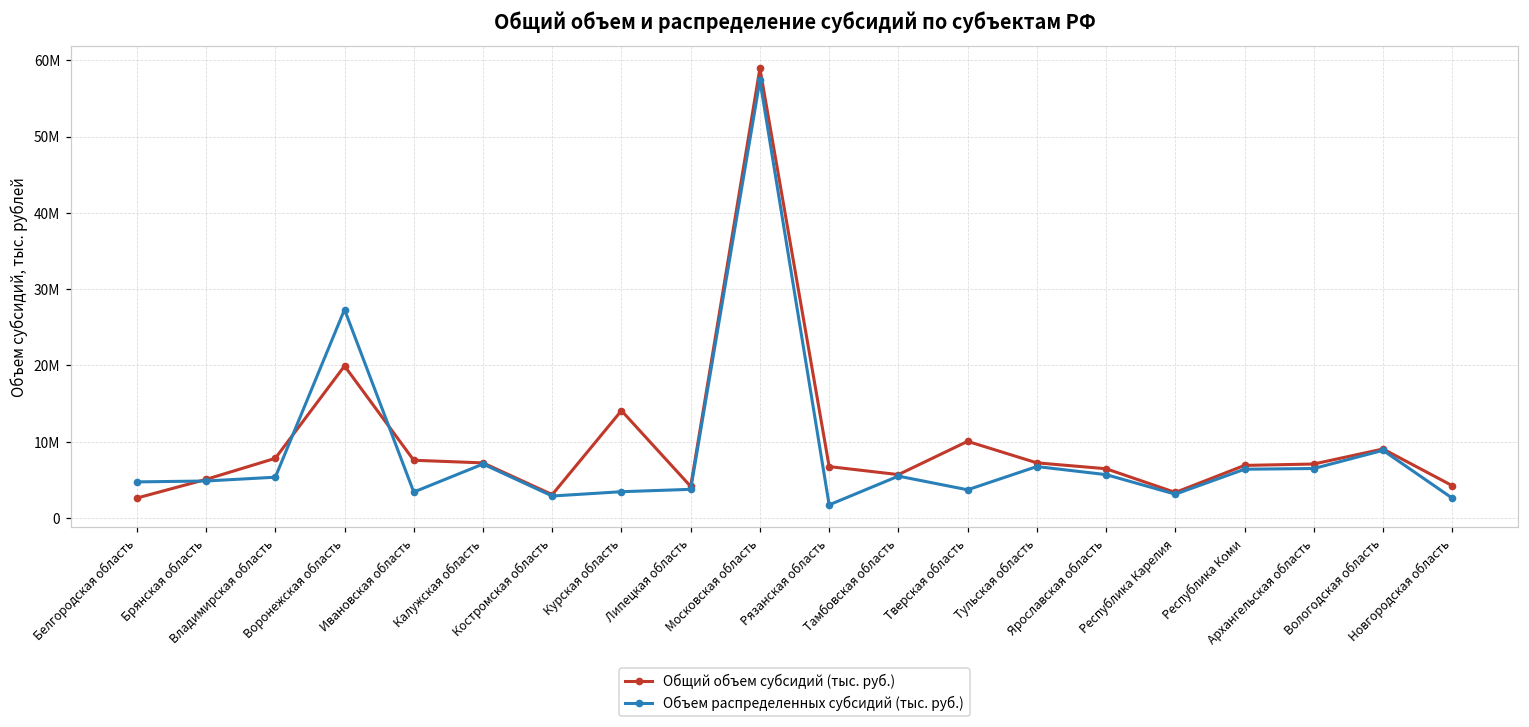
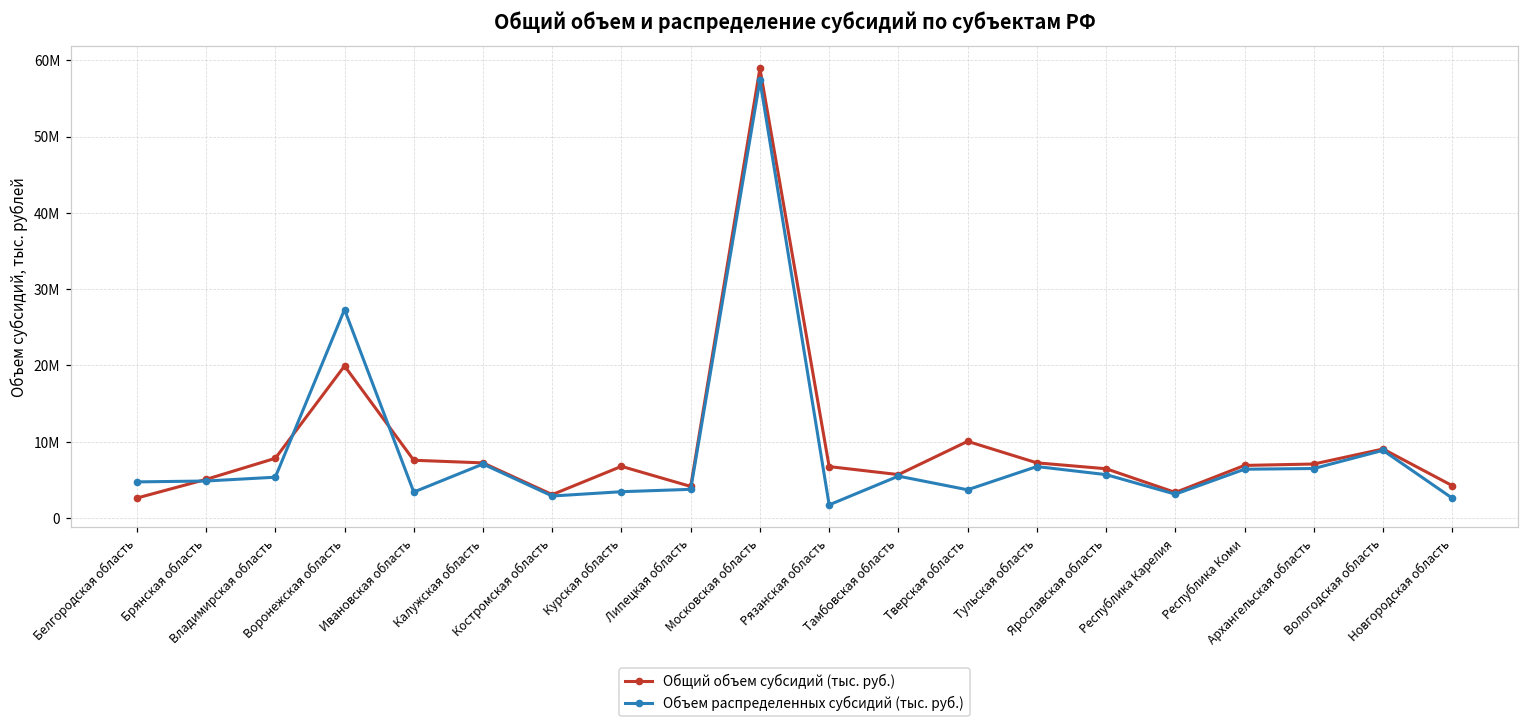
  {
    "Общий объем субсидий (тыс. руб.)": {
      "Белгородская область": 3000000,
      "Владимирская область": 8000000,
      "Воронежская область": 20000000,
      "Ивановская область": 8000000,
-     "Курская область": 14000000,
+     "Курская область": 7000000,
      "Липецкая область": 4000000,
      "Московская область": 59000000,
      "Рязанская область": 7000000,
      "Тверская область": 10000000,
      "Тульская область": 7000000,
      "Ярославская область": 6000000,
      "Республика Коми": 7000000,
      "Архангельская область": 7000000,
      "Новгородская область": 4000000
    },
    "Объем распределенных субсидий (тыс. руб.)": {
      "Белгородская область": 5000000,
      "Владимирская область": 5000000,
      "Воронежская область": 27000000,
      "Ивановская область": 3000000,
      "Курская область": 3000000,
      "Липецкая область": 4000000,
      "Московская область": 57000000,
      "Рязанская область": 2000000,
      "Тверская область": 4000000,
      "Тульская область": 7000000,
      "Ярославская область": 6000000,
      "Республика Коми": 6000000,
      "Архангельская область": 6000000,
      "Новгородская область": 3000000
    }
  }
